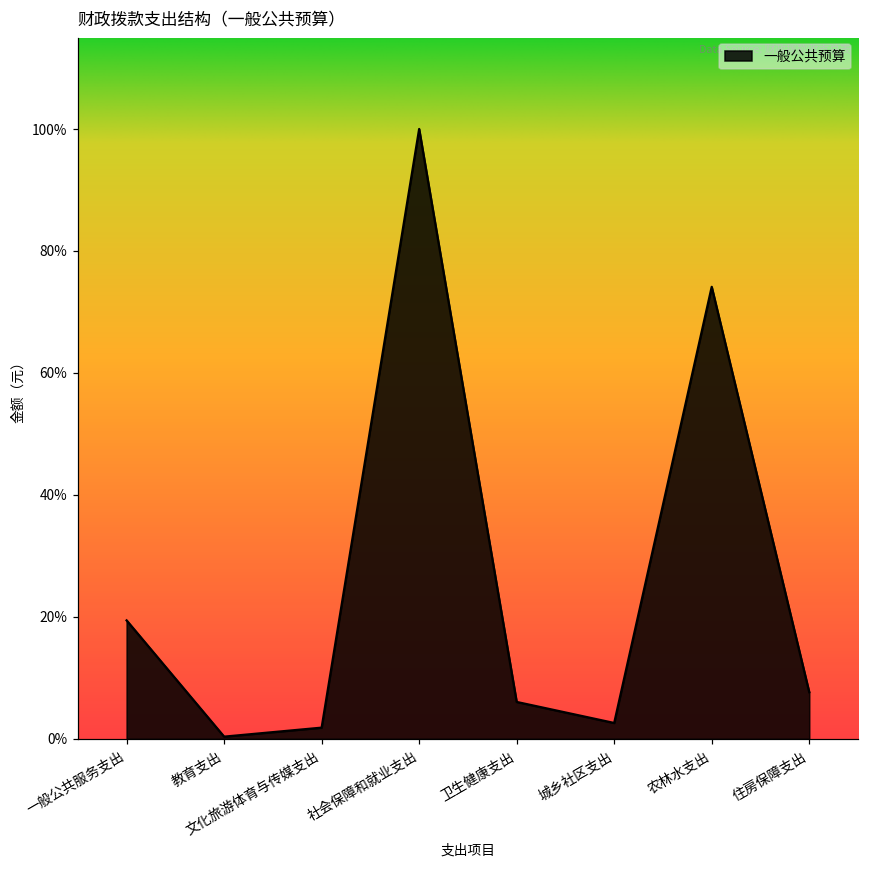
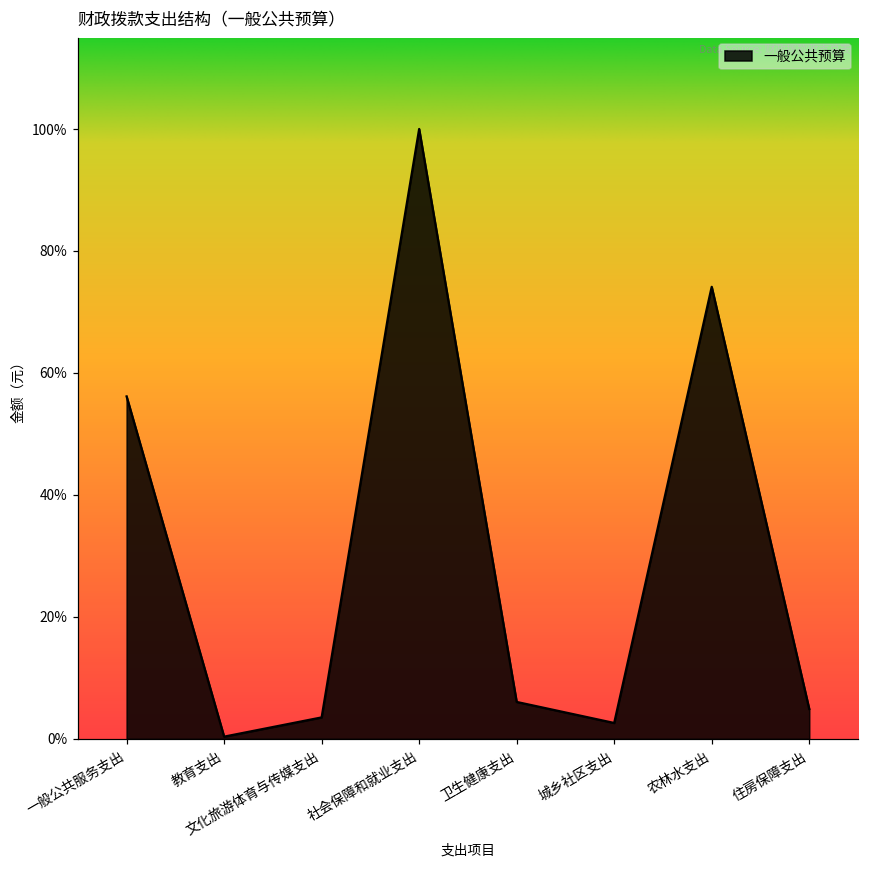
  {
-   "一般公共服务支出": "19%",
+   "一般公共服务支出": "56%",
    "教育支出": "0%",
-   "文化旅游体育与传媒支出": "2%",
+   "文化旅游体育与传媒支出": "4%",
    "社会保障和就业支出": "100%",
    "卫生健康支出": "6%",
    "城乡社区支出": "3%",
    "农林水支出": "74%",
-   "住房保障支出": "8%"
+   "住房保障支出": "5%"
  }
